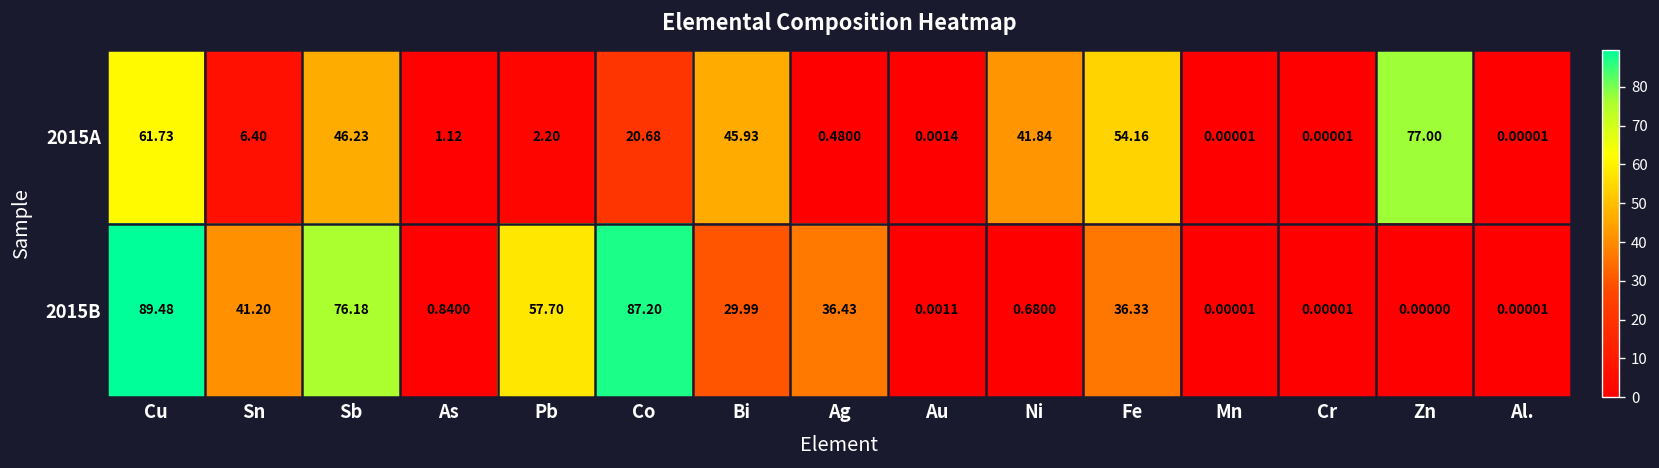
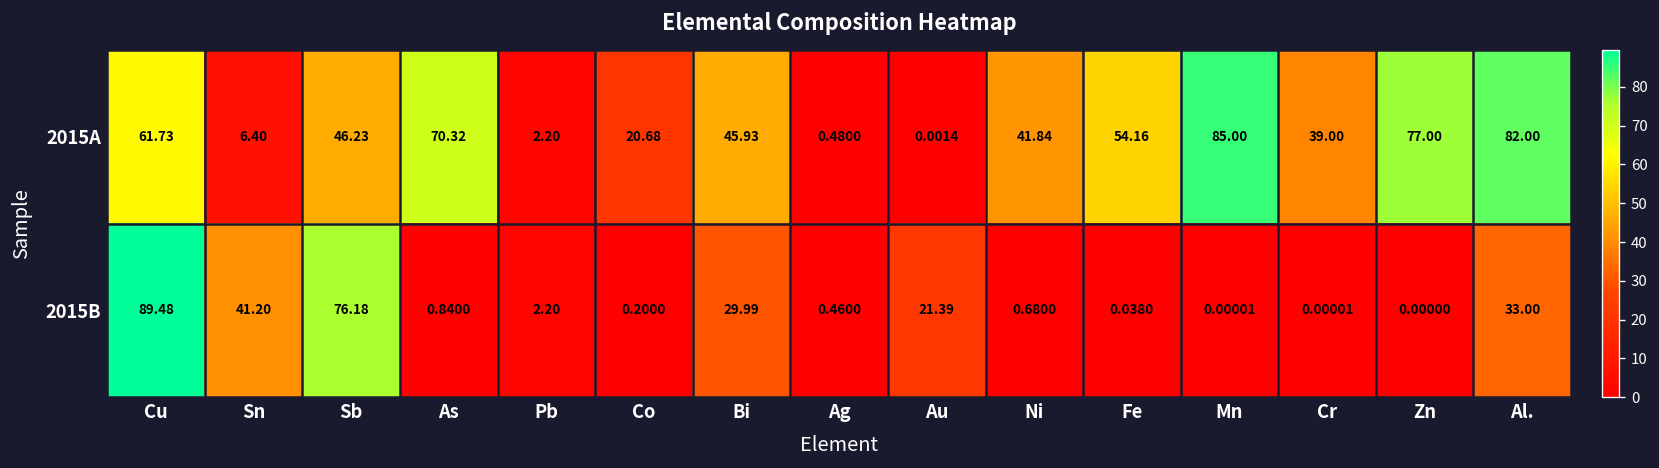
  {
    "2015A": {
      "Cu": 61.73,
      "Sn": 6.40,
      "Sb": 46.23,
-     "As": 1.12,
+     "As": 70.32,
      "Pb": 2.20,
      "Co": 20.68,
      "Bi": 45.93,
      "Ag": 0.4800,
      "Au": 0.0014,
      "Ni": 41.84,
      "Fe": 54.16,
-     "Mn": 0.00001,
-     "Cr": 0.00001,
+     "Mn": 85.00,
+     "Cr": 39.00,
      "Zn": 77.00,
-     "Al.": 0.00001
+     "Al.": 82.00
    },
    "2015B": {
      "Cu": 89.48,
      "Sn": 41.20,
      "Sb": 76.18,
      "As": 0.8400,
-     "Pb": 57.70,
-     "Co": 87.20,
+     "Pb": 2.20,
+     "Co": 0.2000,
      "Bi": 29.99,
-     "Ag": 36.43,
-     "Au": 0.0011,
+     "Ag": 0.4600,
+     "Au": 21.39,
      "Ni": 0.6800,
-     "Fe": 36.33,
+     "Fe": 0.0380,
      "Mn": 0.00001,
      "Cr": 0.00001,
      "Zn": 0.00000,
-     "Al.": 0.00001
+     "Al.": 33.00
    }
  }
